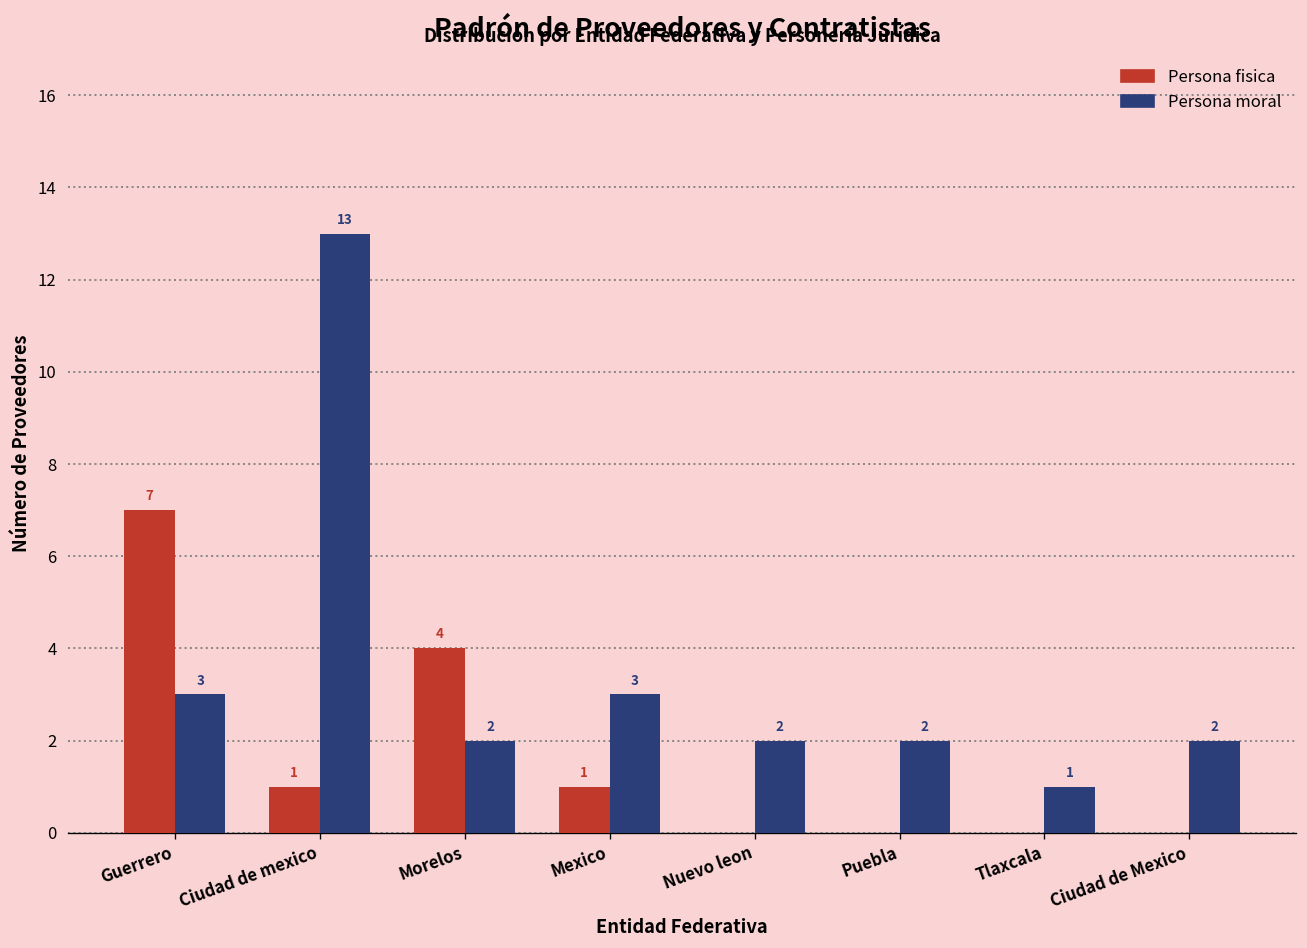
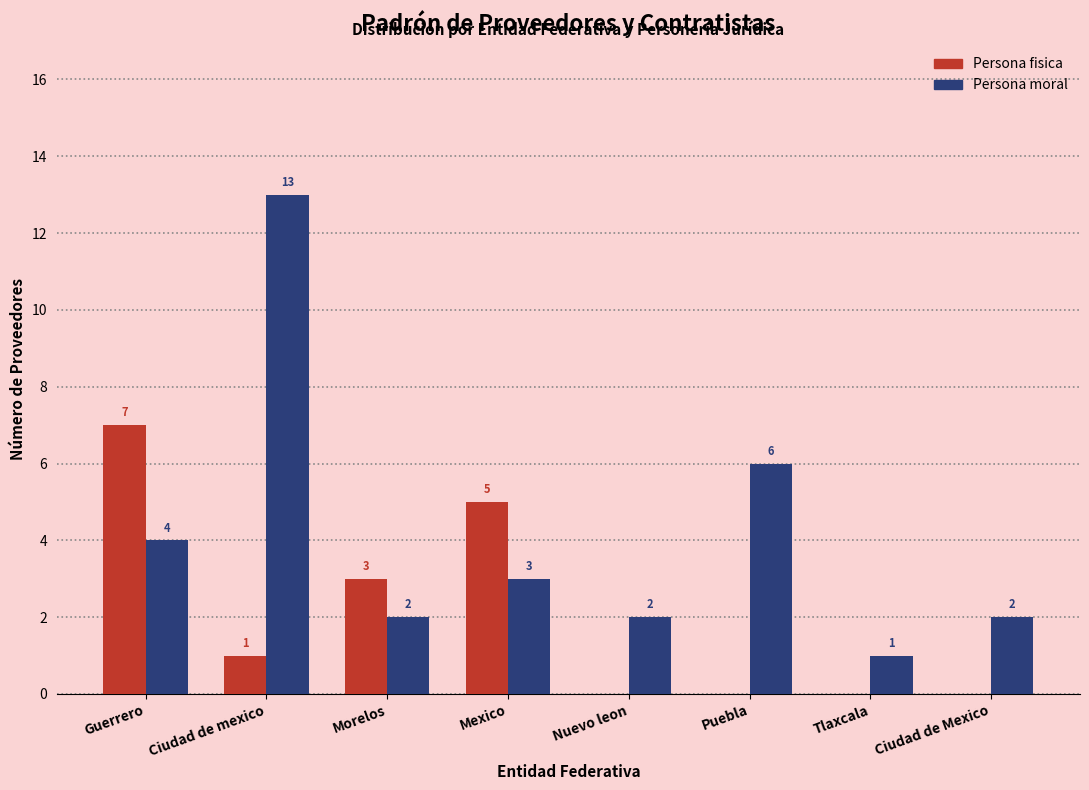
  {
    "Persona fisica": {
      "Guerrero": 7,
      "Ciudad de mexico": 1,
-     "Morelos": 4,
-     "Mexico": 1
+     "Morelos": 3,
+     "Mexico": 5
    },
    "Persona moral": {
-     "Guerrero": 3,
+     "Guerrero": 4,
      "Ciudad de mexico": 13,
      "Morelos": 2,
      "Mexico": 3,
      "Nuevo leon": 2,
-     "Puebla": 2,
+     "Puebla": 6,
      "Tlaxcala": 1,
      "Ciudad de Mexico": 2
    }
  }
